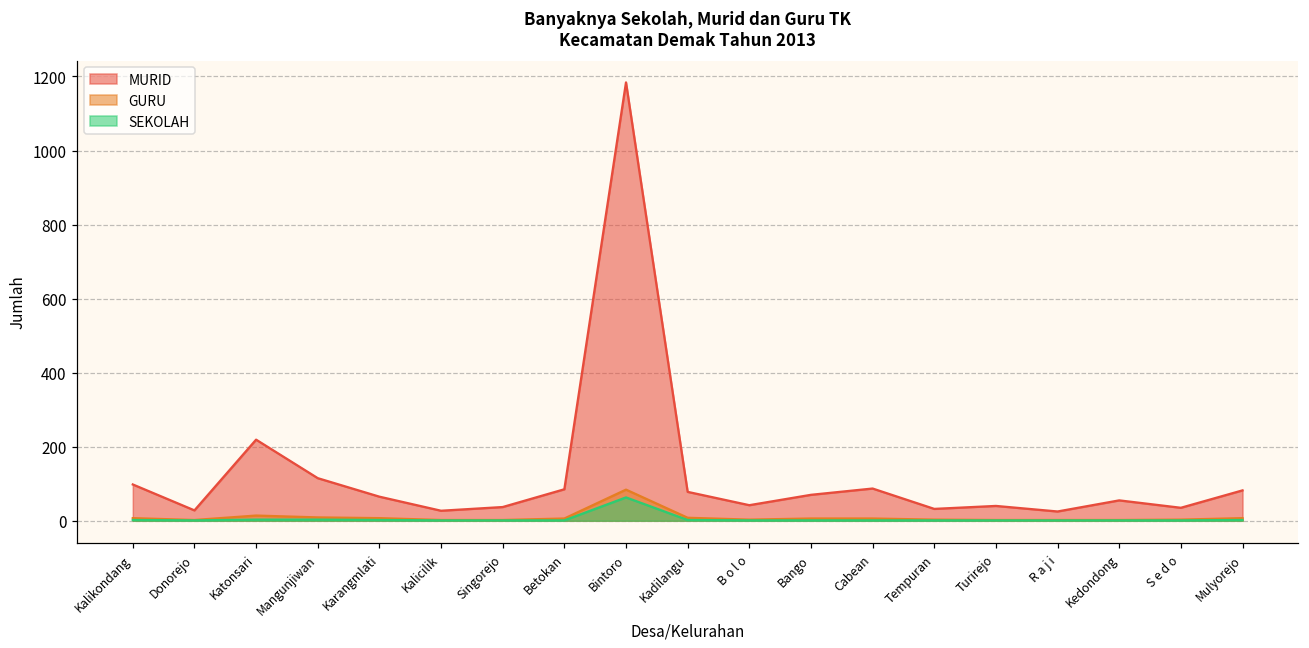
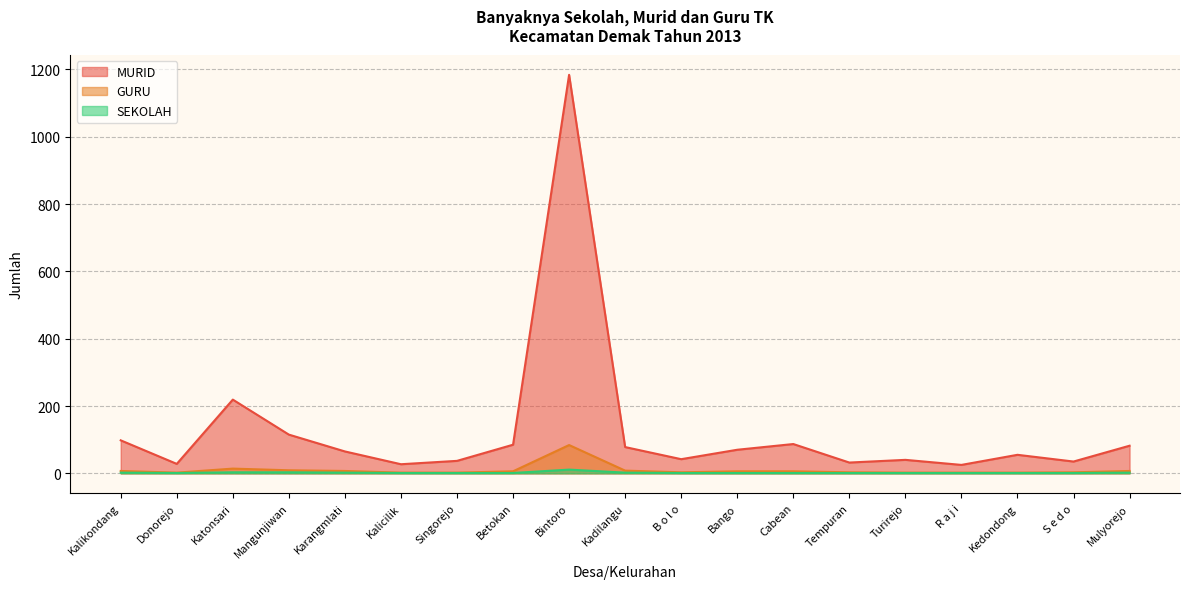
  {
    "SEKOLAH": {
      "Katonsari": 0,
-     "Bintoro": 60
+     "Bintoro": 10
    }
  }
